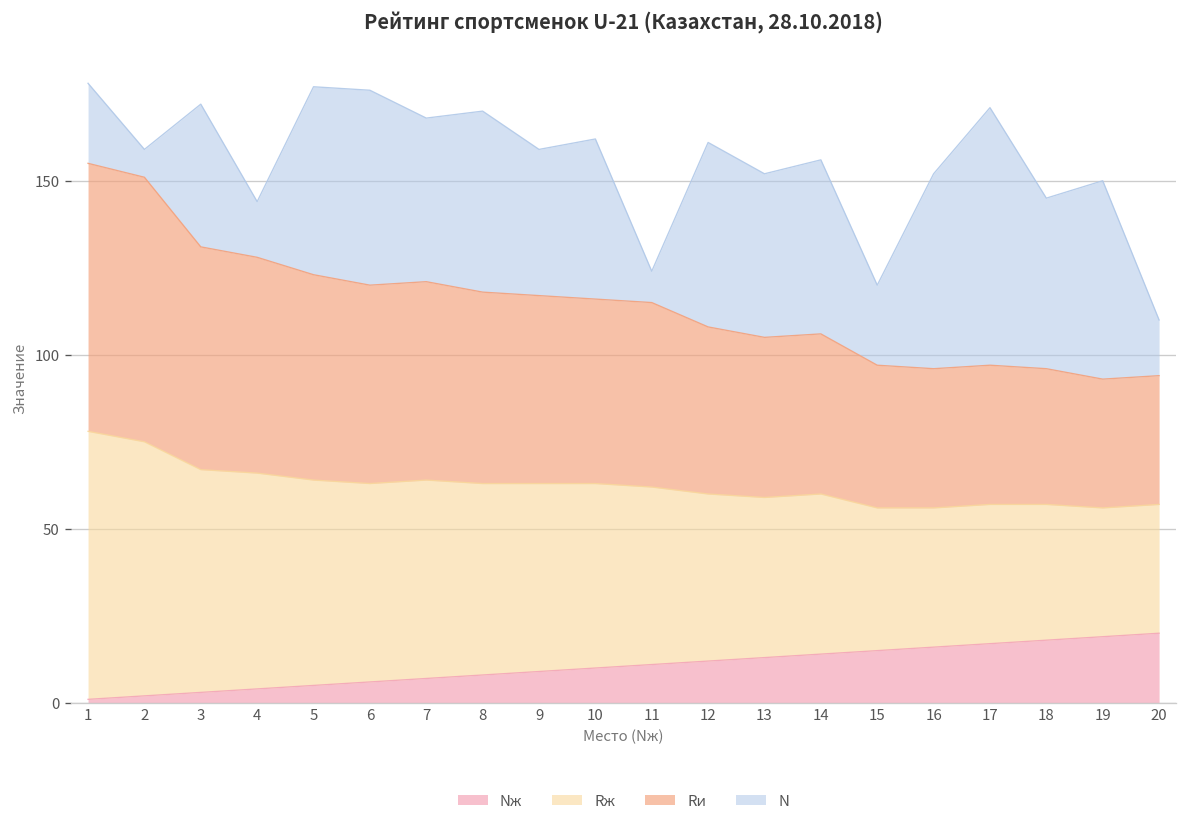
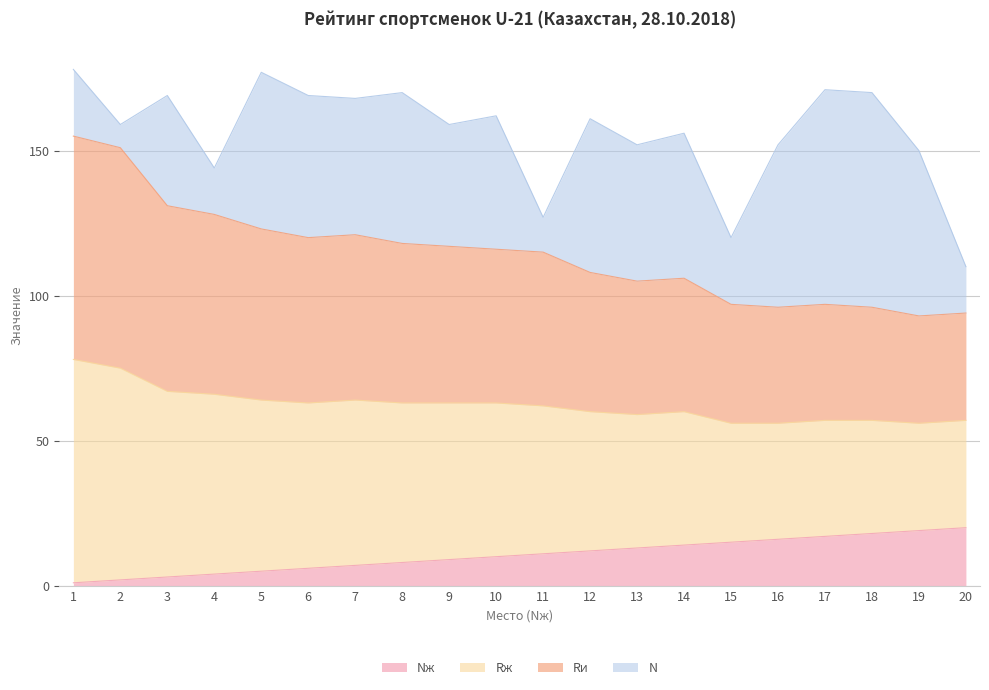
  {
    "N": {
      "1": 23,
      "2": 8,
-     "3": 41,
+     "3": 38,
      "4": 16,
      "5": 54,
-     "6": 56,
+     "6": 49,
      "7": 47,
      "8": 52,
      "9": 42,
      "10": 46,
-     "11": 9,
+     "11": 12,
      "12": 53,
      "13": 47,
      "14": 50,
      "15": 23,
      "16": 56,
      "17": 74,
-     "18": 49,
+     "18": 74,
      "19": 57,
      "20": 16
    }
  }
